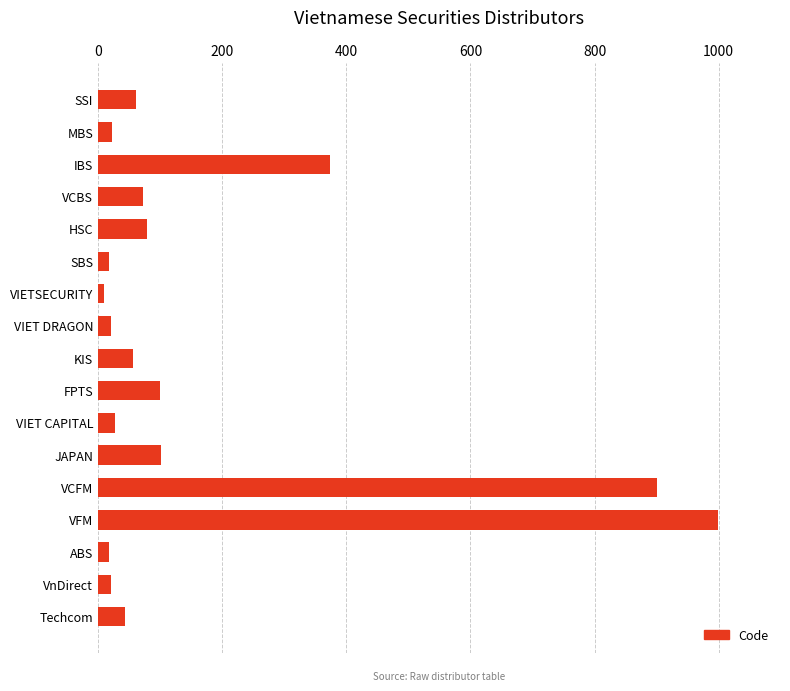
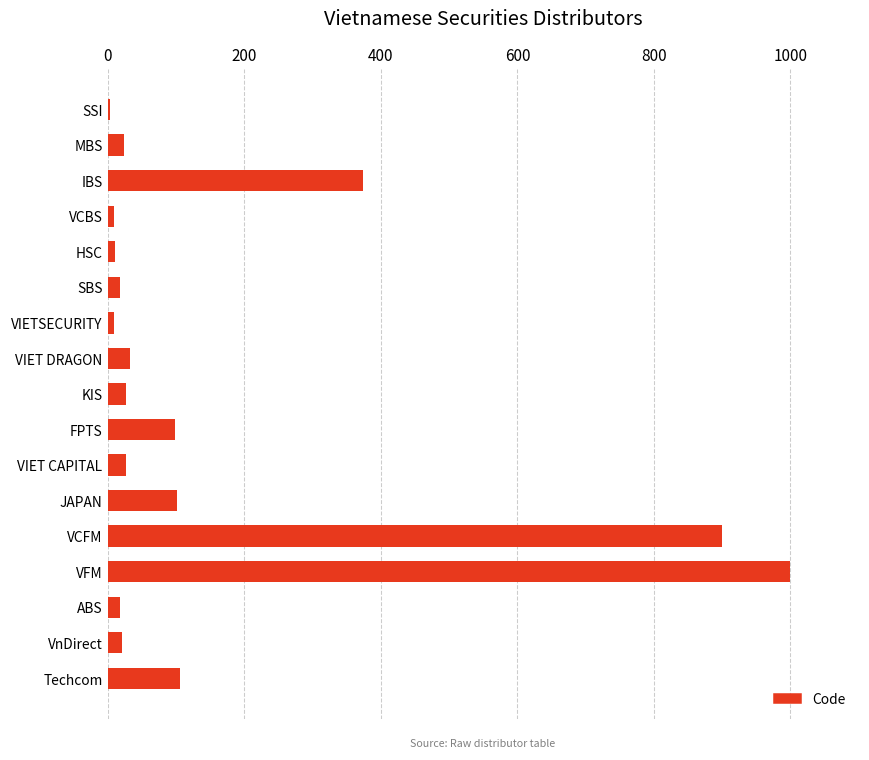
  {
-   "SSI": 60,
+   "SSI": 0,
    "MBS": 20,
    "IBS": 370,
-   "VCBS": 70,
-   "HSC": 80,
+   "VCBS": 10,
+   "HSC": 10,
    "SBS": 20,
    "VIETSECURITY": 10,
-   "VIET DRAGON": 20,
-   "KIS": 60,
+   "VIET DRAGON": 30,
+   "KIS": 30,
    "FPTS": 100,
    "VIET CAPITAL": 30,
    "JAPAN": 100,
    "VCFM": 900,
    "VFM": 1000,
    "ABS": 20,
    "VnDirect": 20,
-   "Techcom": 40
+   "Techcom": 110
  }
